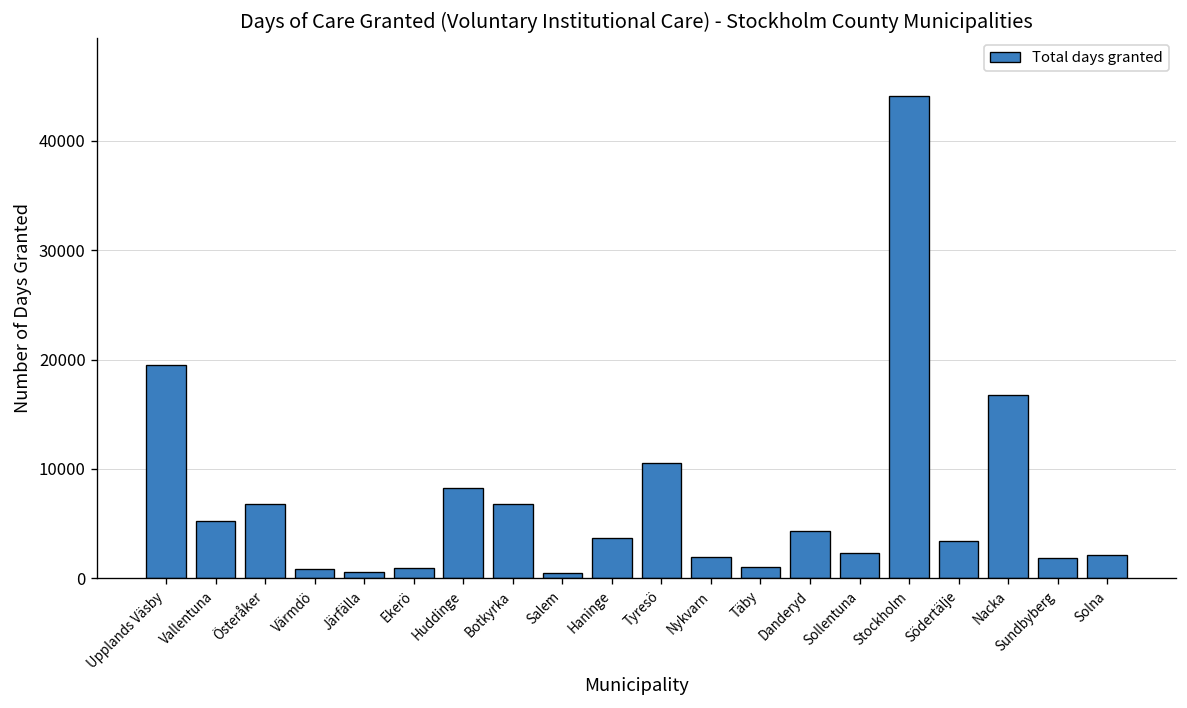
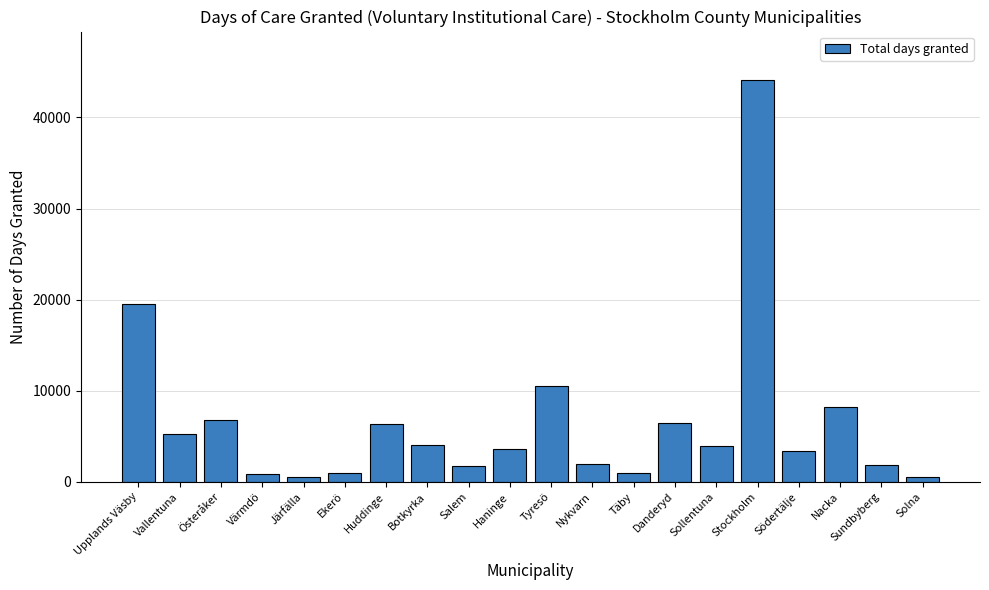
  {
    "Upplands Väsby": 20000,
    "Vallentuna": 5000,
    "Österåker": 7000,
    "Värmdö": 1000,
    "Järfälla": 1000,
    "Ekerö": 1000,
-   "Huddinge": 8000,
-   "Botkyrka": 7000,
-   "Salem": 0,
+   "Huddinge": 6000,
+   "Botkyrka": 4000,
+   "Salem": 2000,
    "Haninge": 4000,
    "Tyresö": 11000,
    "Nykvarn": 2000,
    "Täby": 1000,
-   "Danderyd": 4000,
-   "Sollentuna": 2000,
+   "Danderyd": 6000,
+   "Sollentuna": 4000,
    "Stockholm": 44000,
    "Södertälje": 3000,
-   "Nacka": 17000,
+   "Nacka": 8000,
    "Sundbyberg": 2000,
-   "Solna": 2000
+   "Solna": 1000
  }
